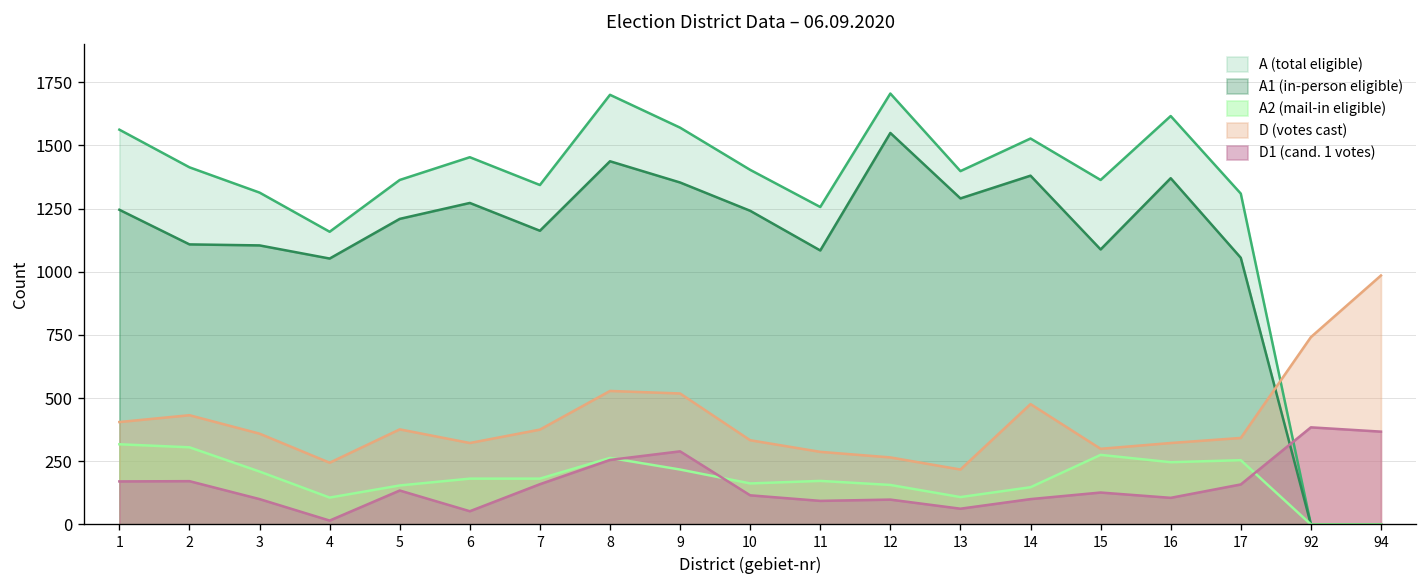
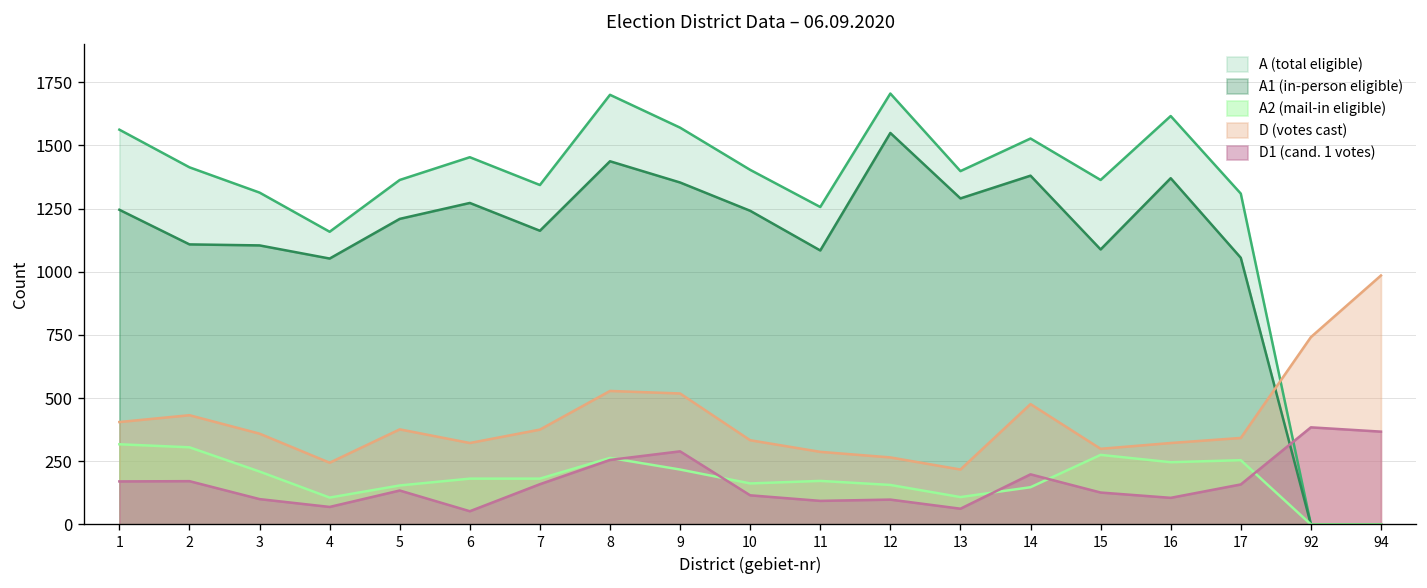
  {
    "D1 (cand. 1 votes)": {
      "1": 170,
      "2": 170,
      "3": 100,
-     "4": 20,
+     "4": 70,
      "5": 130,
      "6": 50,
      "7": 160,
      "9": 290,
      "10": 120,
      "11": 90,
      "12": 100,
      "13": 60,
-     "14": 100,
+     "14": 200,
      "15": 130,
      "16": 110,
      "17": 160,
      "92": 380,
      "94": 370
    }
  }
